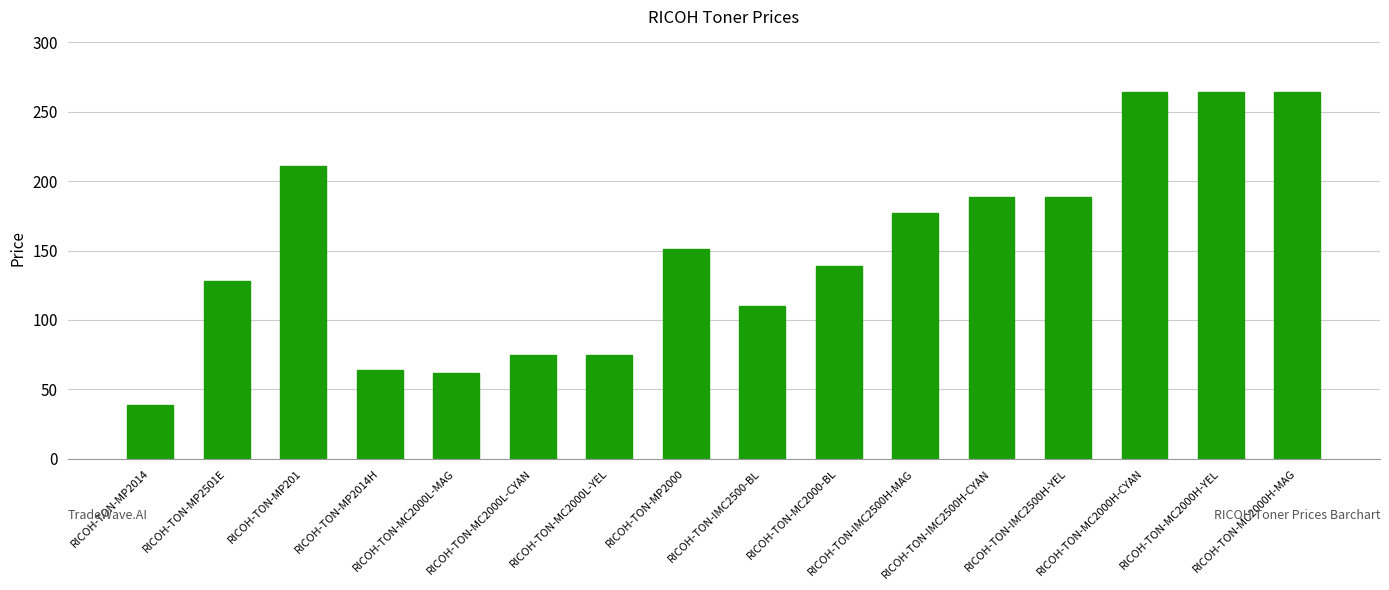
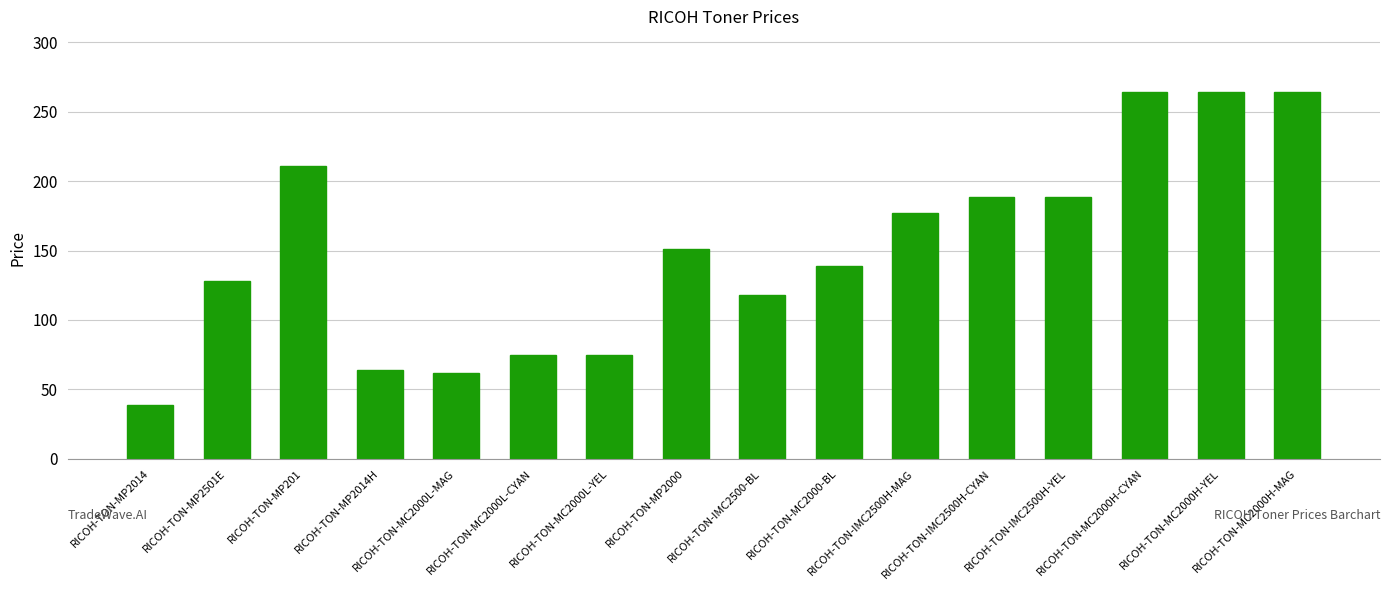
  {
    "RICOH-TON-MP2014": 39,
    "RICOH-TON-MP2501E": 128,
    "RICOH-TON-MP201": 211,
    "RICOH-TON-MP2014H": 64,
    "RICOH-TON-MC2000L-MAG": 62,
    "RICOH-TON-MC2000L-CYAN": 75,
    "RICOH-TON-MC2000L-YEL": 75,
    "RICOH-TON-MP2000": 151,
-   "RICOH-TON-IMC2500-BL": 110,
+   "RICOH-TON-IMC2500-BL": 118,
    "RICOH-TON-MC2000-BL": 139,
    "RICOH-TON-IMC2500H-MAG": 177,
    "RICOH-TON-IMC2500H-CYAN": 189,
    "RICOH-TON-IMC2500H-YEL": 189,
    "RICOH-TON-MC2000H-CYAN": 264,
    "RICOH-TON-MC2000H-YEL": 264,
    "RICOH-TON-MC2000H-MAG": 264
  }
